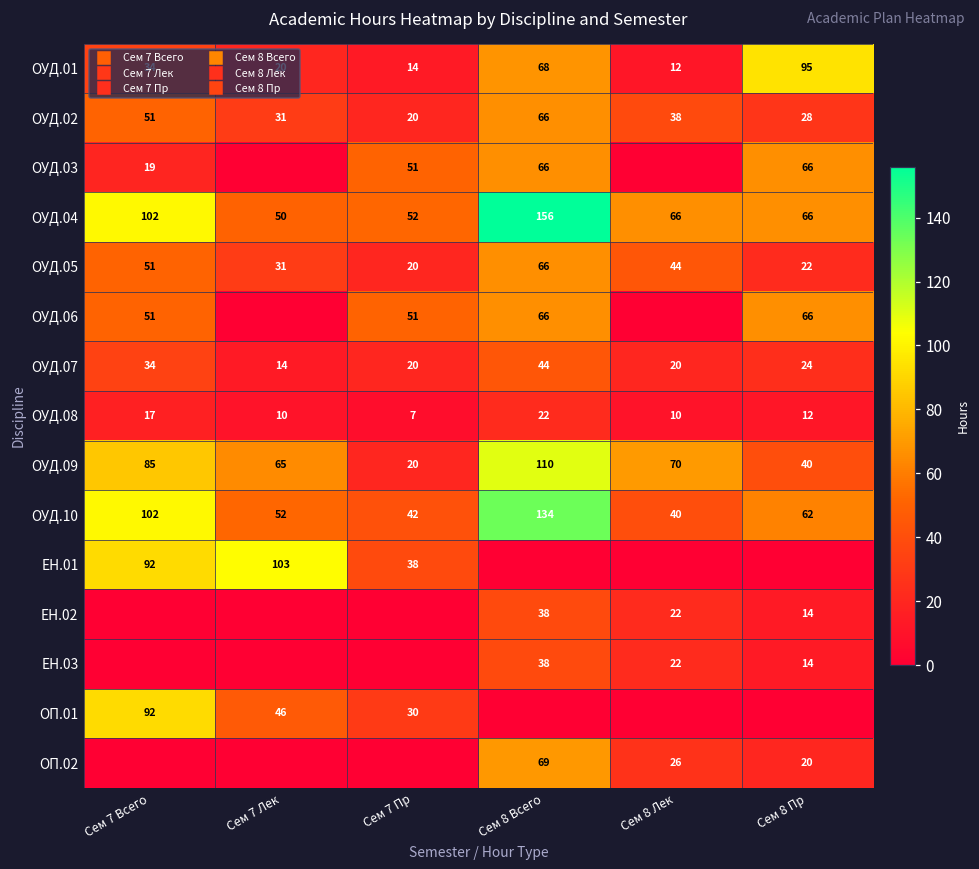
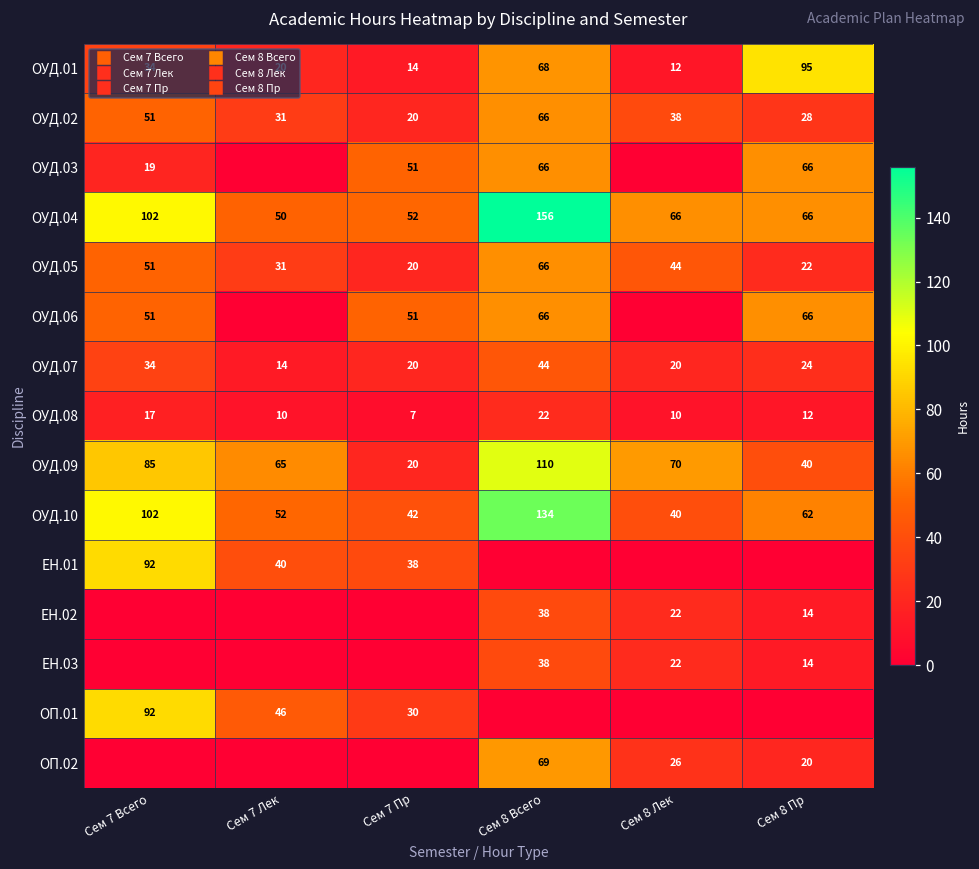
  {
    "ОУД.01": {
      "Сем 7 Пр": 14,
      "Сем 8 Всего": 68,
      "Сем 8 Лек": 12,
      "Сем 8 Пр": 95
    },
    "ОУД.02": {
      "Сем 7 Всего": 51,
      "Сем 7 Лек": 31,
      "Сем 7 Пр": 20,
      "Сем 8 Всего": 66,
      "Сем 8 Лек": 38,
      "Сем 8 Пр": 28
    },
    "ОУД.03": {
      "Сем 7 Всего": 19,
      "Сем 7 Пр": 51,
      "Сем 8 Всего": 66,
      "Сем 8 Пр": 66
    },
    "ОУД.04": {
      "Сем 7 Всего": 102,
      "Сем 7 Лек": 50,
      "Сем 7 Пр": 52,
      "Сем 8 Всего": 156,
      "Сем 8 Лек": 66,
      "Сем 8 Пр": 66
    },
    "ОУД.05": {
      "Сем 7 Всего": 51,
      "Сем 7 Лек": 31,
      "Сем 7 Пр": 20,
      "Сем 8 Всего": 66,
      "Сем 8 Лек": 44,
      "Сем 8 Пр": 22
    },
    "ОУД.06": {
      "Сем 7 Всего": 51,
      "Сем 7 Пр": 51,
      "Сем 8 Всего": 66,
      "Сем 8 Пр": 66
    },
    "ОУД.07": {
      "Сем 7 Всего": 34,
      "Сем 7 Лек": 14,
      "Сем 7 Пр": 20,
      "Сем 8 Всего": 44,
      "Сем 8 Лек": 20,
      "Сем 8 Пр": 24
    },
    "ОУД.08": {
      "Сем 7 Всего": 17,
      "Сем 7 Лек": 10,
      "Сем 7 Пр": 7,
      "Сем 8 Всего": 22,
      "Сем 8 Лек": 10,
      "Сем 8 Пр": 12
    },
    "ОУД.09": {
      "Сем 7 Всего": 85,
      "Сем 7 Лек": 65,
      "Сем 7 Пр": 20,
      "Сем 8 Всего": 110,
      "Сем 8 Лек": 70,
      "Сем 8 Пр": 40
    },
    "ОУД.10": {
      "Сем 7 Всего": 102,
      "Сем 7 Лек": 52,
      "Сем 7 Пр": 42,
      "Сем 8 Всего": 134,
      "Сем 8 Лек": 40,
      "Сем 8 Пр": 62
    },
    "ЕН.01": {
      "Сем 7 Всего": 92,
-     "Сем 7 Лек": 103,
+     "Сем 7 Лек": 40,
      "Сем 7 Пр": 38
    },
    "ЕН.02": {
      "Сем 8 Всего": 38,
      "Сем 8 Лек": 22,
      "Сем 8 Пр": 14
    },
    "ЕН.03": {
      "Сем 8 Всего": 38,
      "Сем 8 Лек": 22,
      "Сем 8 Пр": 14
    },
    "ОП.01": {
      "Сем 7 Всего": 92,
      "Сем 7 Лек": 46,
      "Сем 7 Пр": 30
    },
    "ОП.02": {
      "Сем 8 Всего": 69,
      "Сем 8 Лек": 26,
      "Сем 8 Пр": 20
    }
  }
